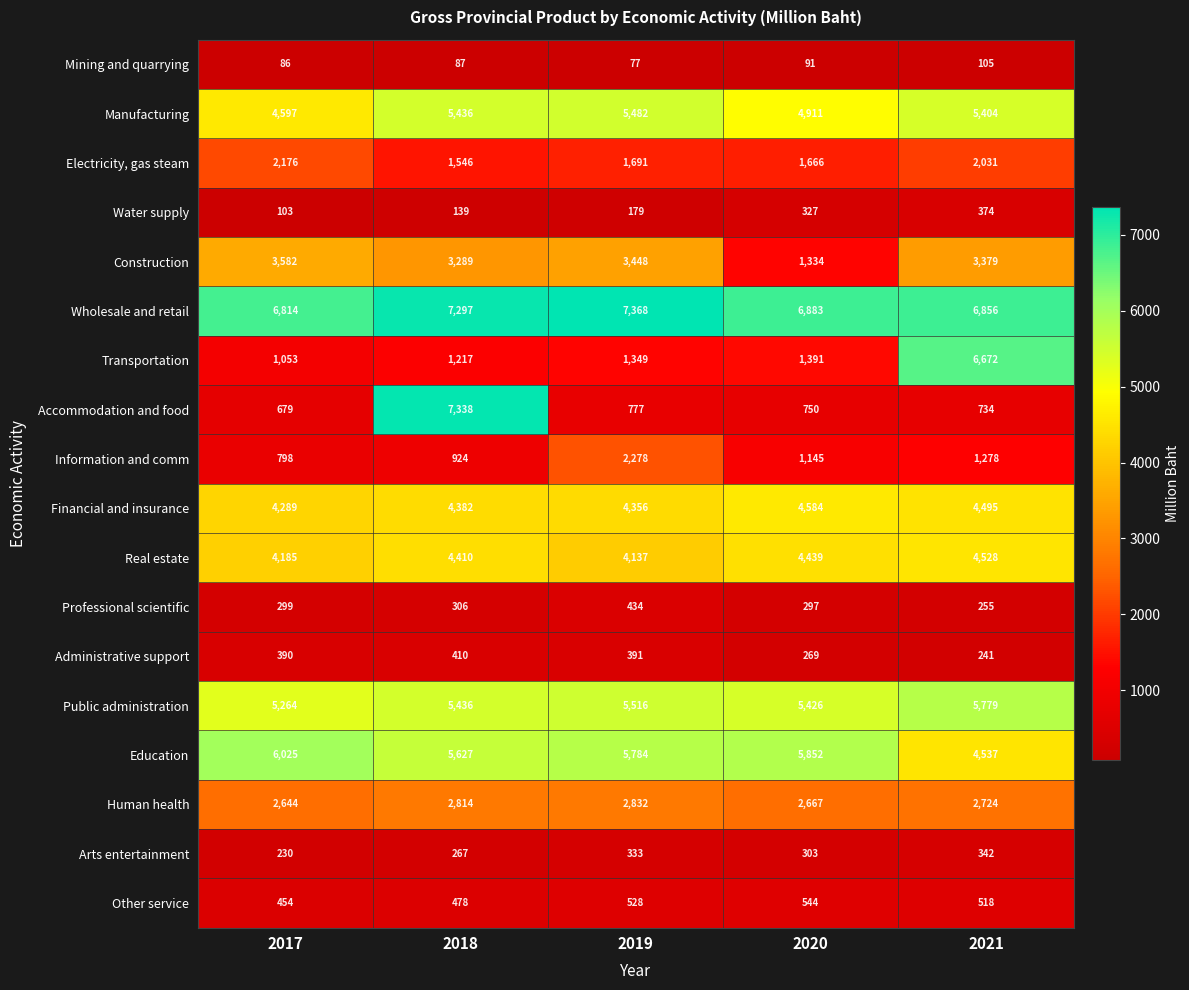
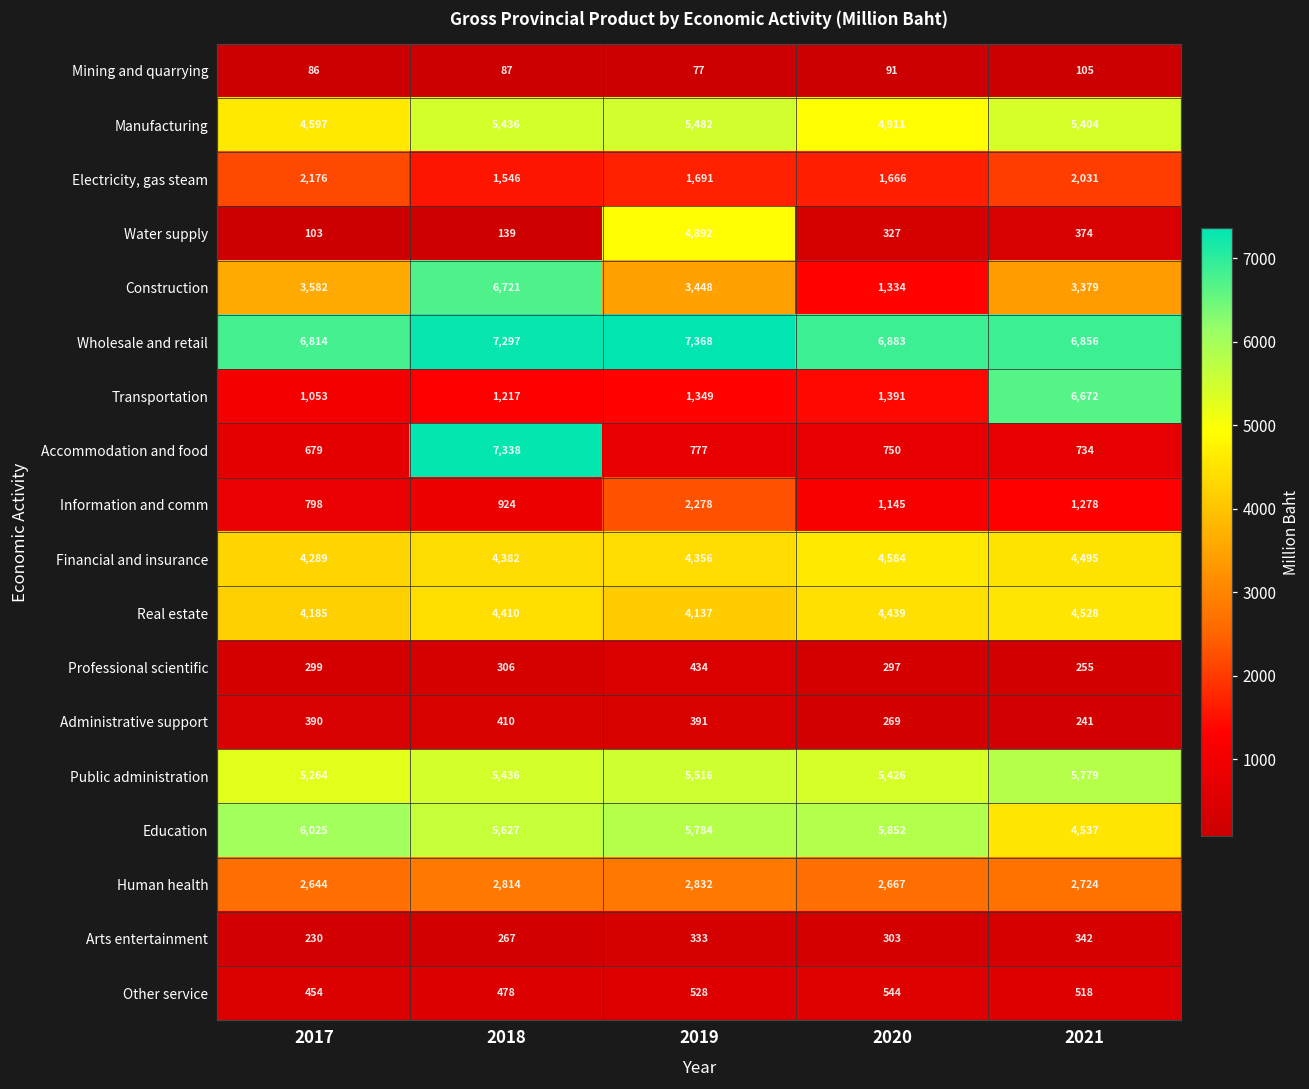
  {
    "Mining and quarrying": {
      "2017": "86",
      "2018": "87",
      "2019": "77",
      "2020": "91",
      "2021": "105"
    },
    "Manufacturing": {
      "2017": "4,597",
      "2018": "5,436",
      "2019": "5,482",
      "2020": "4,911",
      "2021": "5,404"
    },
    "Electricity, gas steam": {
      "2017": "2,176",
      "2018": "1,546",
      "2019": "1,691",
      "2020": "1,666",
      "2021": "2,031"
    },
    "Water supply": {
      "2017": "103",
      "2018": "139",
-     "2019": "179",
+     "2019": "4,892",
      "2020": "327",
      "2021": "374"
    },
    "Construction": {
      "2017": "3,582",
-     "2018": "3,289",
+     "2018": "6,721",
      "2019": "3,448",
      "2020": "1,334",
      "2021": "3,379"
    },
    "Wholesale and retail": {
      "2017": "6,814",
      "2018": "7,297",
      "2019": "7,368",
      "2020": "6,883",
      "2021": "6,856"
    },
    "Transportation": {
      "2017": "1,053",
      "2018": "1,217",
      "2019": "1,349",
      "2020": "1,391",
      "2021": "6,672"
    },
    "Accommodation and food": {
      "2017": "679",
      "2018": "7,338",
      "2019": "777",
      "2020": "750",
      "2021": "734"
    },
    "Information and comm": {
      "2017": "798",
      "2018": "924",
      "2019": "2,278",
      "2020": "1,145",
      "2021": "1,278"
    },
    "Financial and insurance": {
      "2017": "4,289",
      "2018": "4,382",
      "2019": "4,356",
      "2020": "4,584",
      "2021": "4,495"
    },
    "Real estate": {
      "2017": "4,185",
      "2018": "4,410",
      "2019": "4,137",
      "2020": "4,439",
      "2021": "4,528"
    },
    "Professional scientific": {
      "2017": "299",
      "2018": "306",
      "2019": "434",
      "2020": "297",
      "2021": "255"
    },
    "Administrative support": {
      "2017": "390",
      "2018": "410",
      "2019": "391",
      "2020": "269",
      "2021": "241"
    },
    "Public administration": {
      "2017": "5,264",
      "2018": "5,436",
      "2019": "5,516",
      "2020": "5,426",
      "2021": "5,779"
    },
    "Education": {
      "2017": "6,025",
      "2018": "5,627",
      "2019": "5,784",
      "2020": "5,852",
      "2021": "4,537"
    },
    "Human health": {
      "2017": "2,644",
      "2018": "2,814",
      "2019": "2,832",
      "2020": "2,667",
      "2021": "2,724"
    },
    "Arts entertainment": {
      "2017": "230",
      "2018": "267",
      "2019": "333",
      "2020": "303",
      "2021": "342"
    },
    "Other service": {
      "2017": "454",
      "2018": "478",
      "2019": "528",
      "2020": "544",
      "2021": "518"
    }
  }
